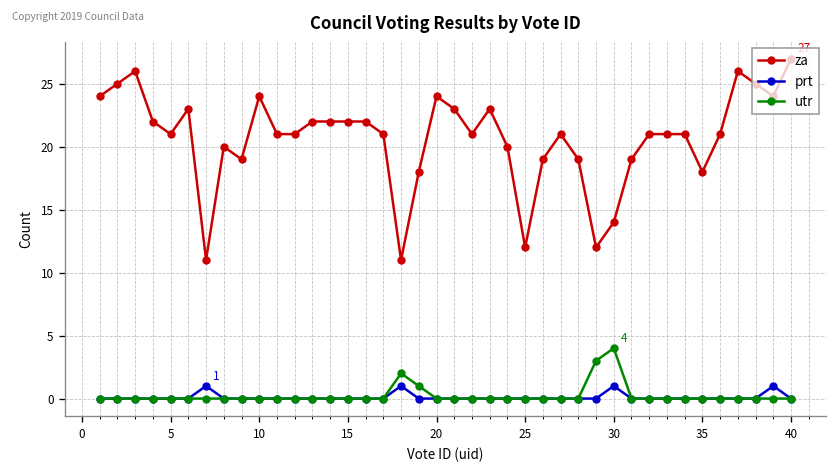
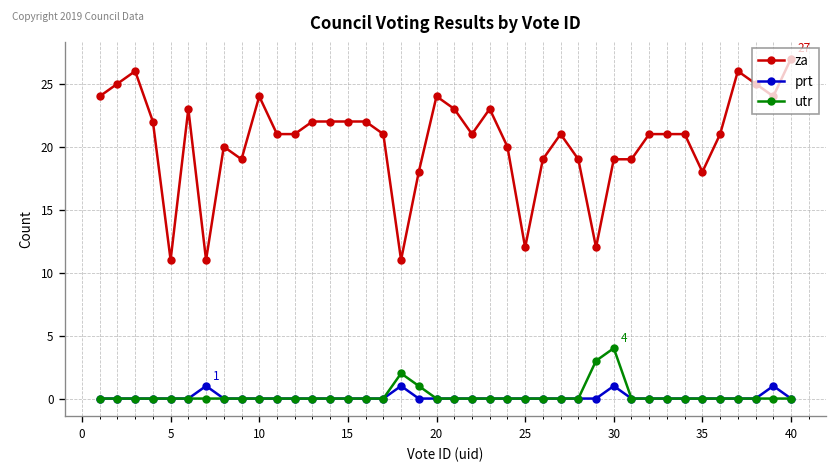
  {
    "za": {
-     "5": 21,
+     "5": 11,
      "10": 24,
      "15": 22,
      "20": 24,
      "25": 12,
-     "30": 14,
+     "30": 19,
      "35": 18
    },
    "prt": {
      "30": 1
    },
    "utr": {
      "30": 4
    }
  }
